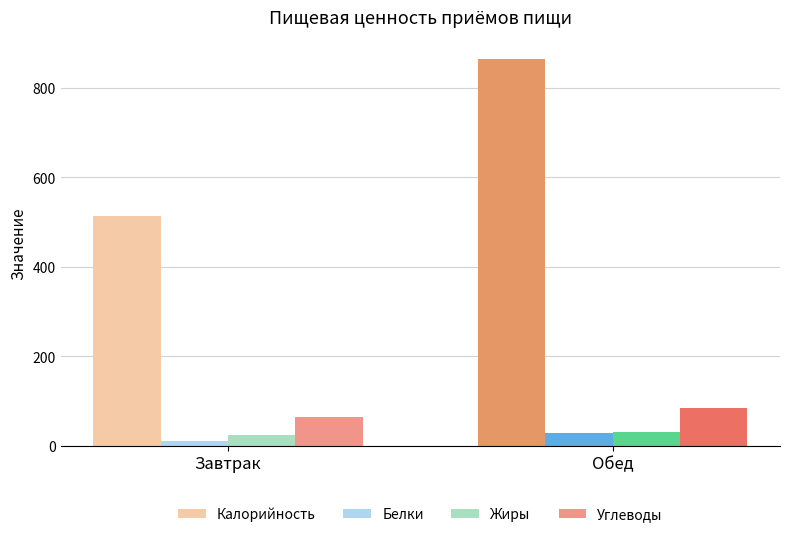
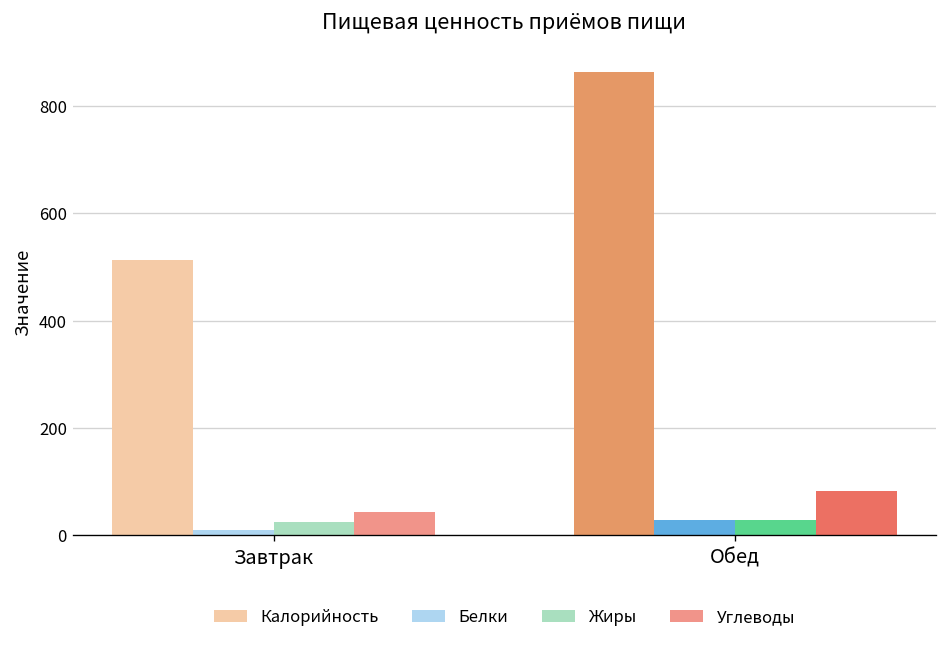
  {
    "Калорийность": {
      "Завтрак": 510,
      "Обед": 860
    },
    "Углеводы": {
-     "Завтрак": 60,
+     "Завтрак": 40,
      "Обед": 80
    }
  }
